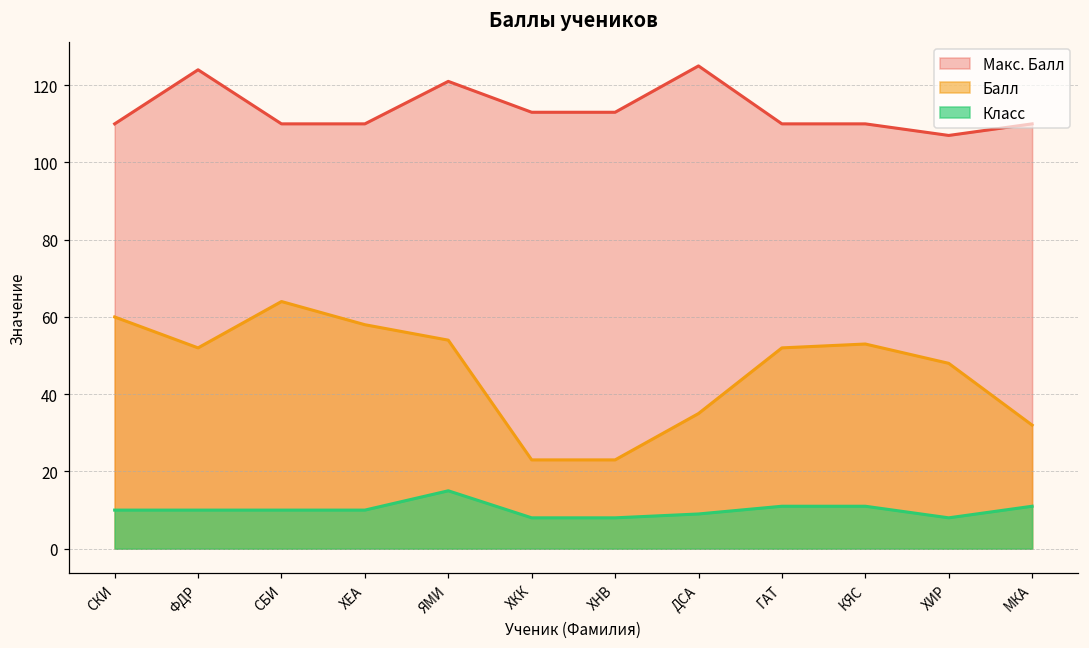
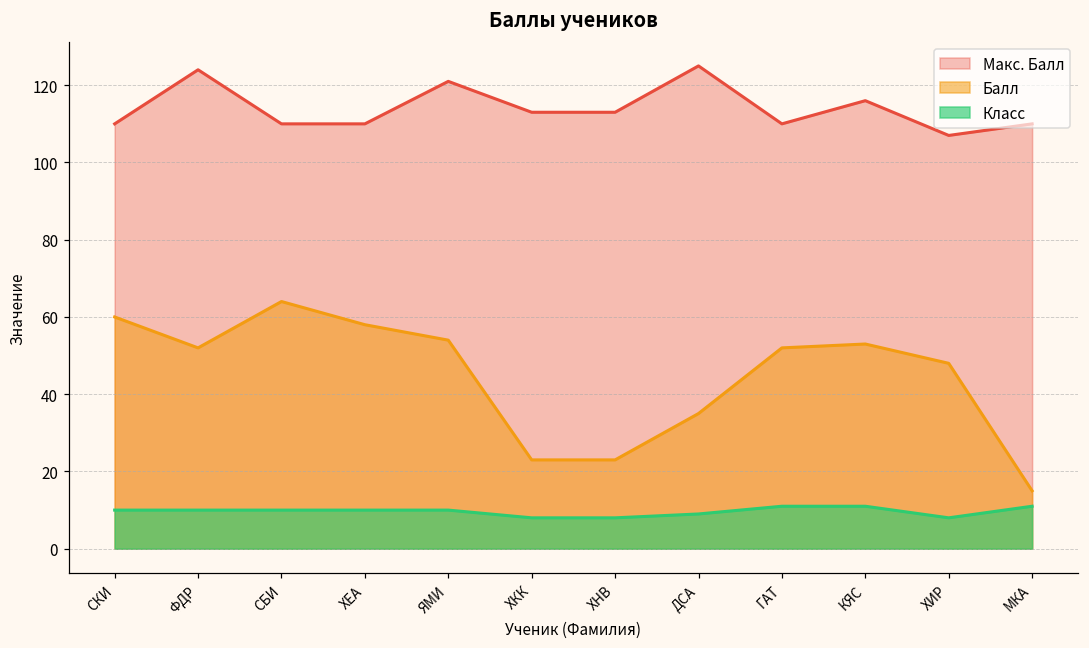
  {
    "Макс. Балл": {
      "СКИ": 110,
      "ФДР": 124,
      "СБИ": 110,
      "ХЕА": 110,
      "ЯМИ": 121,
      "ХКК": 113,
      "ХНВ": 113,
      "ДСА": 125,
      "ГАТ": 110,
-     "КЯС": 110,
+     "КЯС": 116,
      "ХИР": 107,
      "МКА": 110
    },
    "Балл": {
      "СКИ": 60,
      "ФДР": 52,
      "СБИ": 64,
      "ХЕА": 58,
      "ЯМИ": 54,
      "ХКК": 23,
      "ХНВ": 23,
      "ДСА": 35,
      "ГАТ": 52,
      "КЯС": 53,
      "ХИР": 48,
-     "МКА": 32
+     "МКА": 15
    },
    "Класс": {
      "СКИ": 10,
      "ФДР": 10,
      "СБИ": 10,
      "ХЕА": 10,
-     "ЯМИ": 15,
+     "ЯМИ": 10,
      "ХКК": 8,
      "ХНВ": 8,
      "ДСА": 9,
      "ГАТ": 11,
      "КЯС": 11,
      "ХИР": 8,
      "МКА": 11
    }
  }
